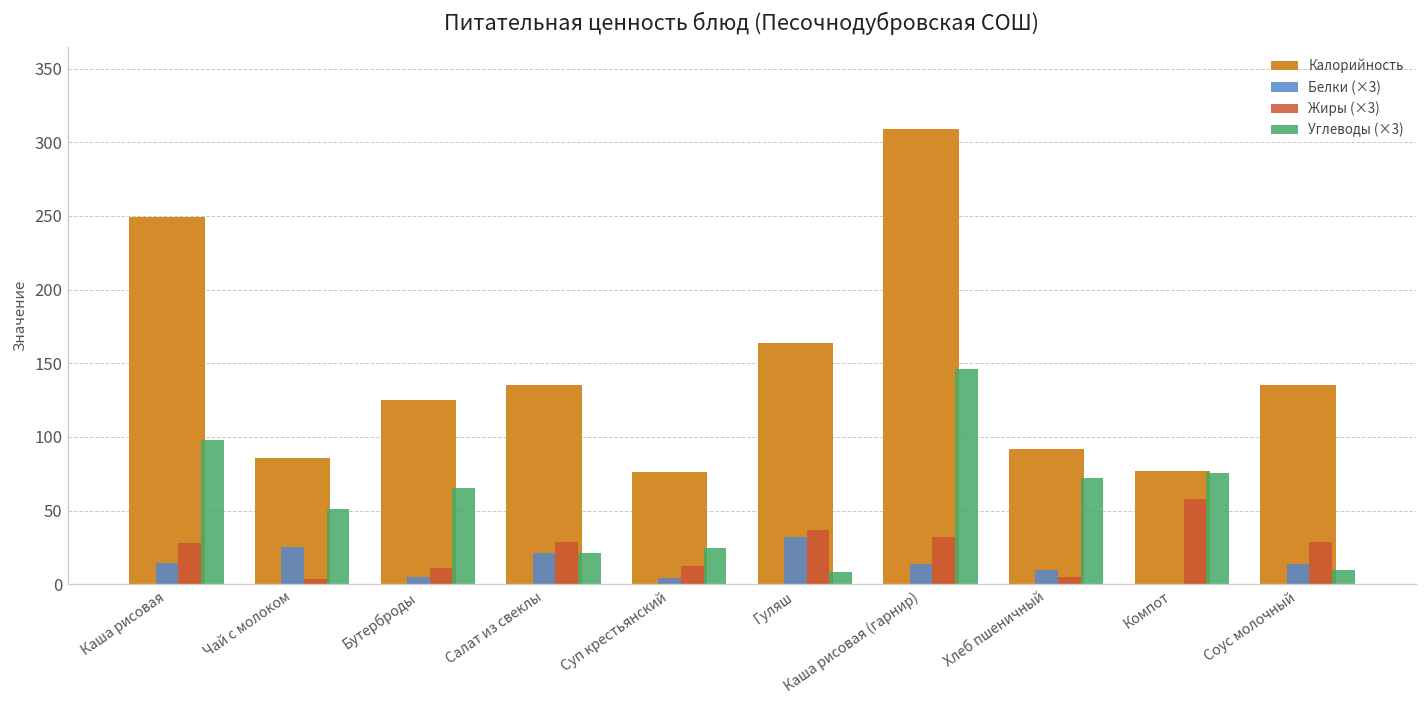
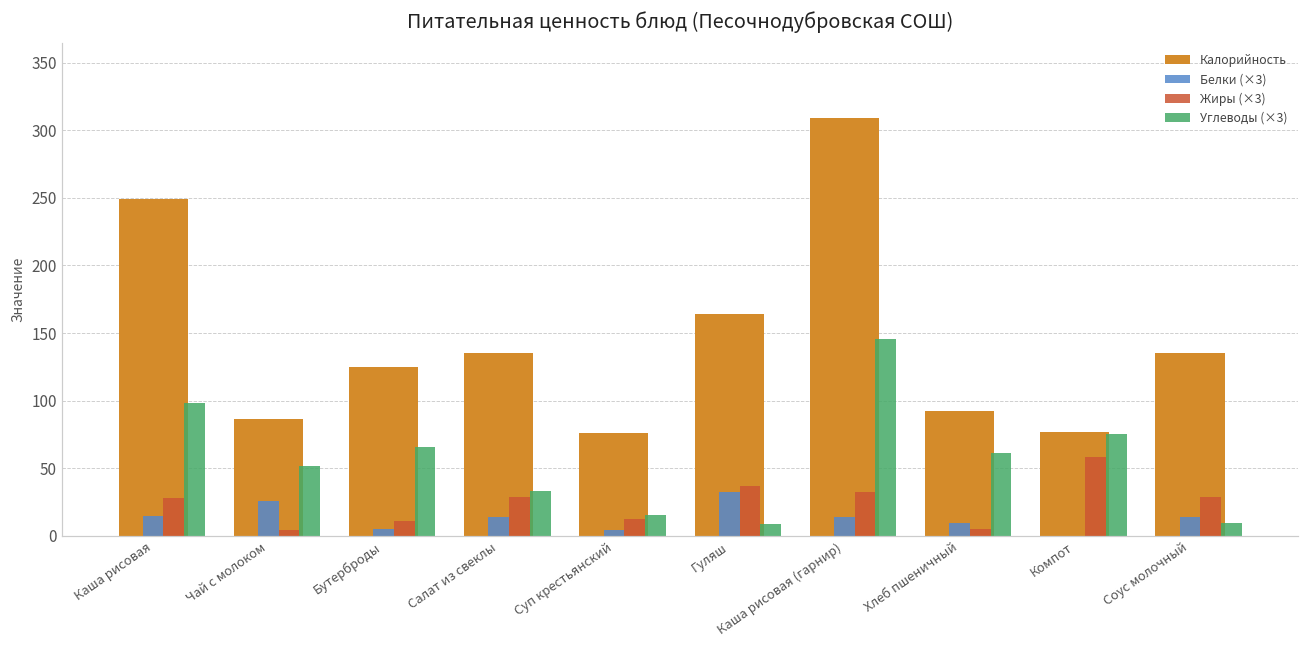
  {
    "Белки (×3)": {
-     "Салат из свеклы": 21,
+     "Салат из свеклы": 14,
      "Компот": 0
    },
    "Углеводы (×3)": {
      "Каша рисовая": 98,
      "Чай с молоком": 51,
      "Бутерброды": 65,
-     "Салат из свеклы": 22,
-     "Суп крестьянский": 25,
+     "Салат из свеклы": 33,
+     "Суп крестьянский": 16,
      "Гуляш": 8,
      "Каша рисовая (гарнир)": 146,
-     "Хлеб пшеничный": 72,
+     "Хлеб пшеничный": 61,
      "Компот": 76,
      "Соус молочный": 10
    }
  }
